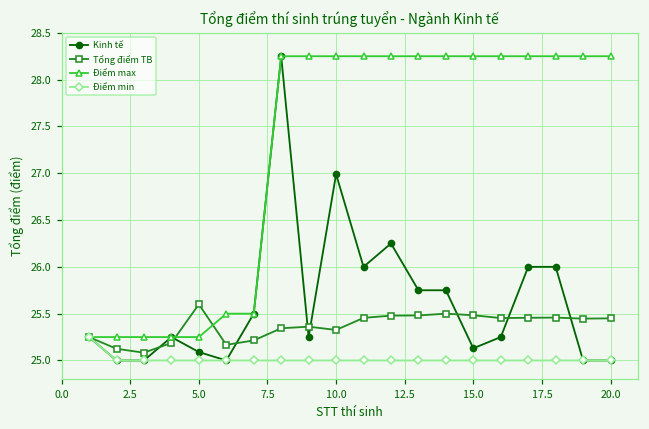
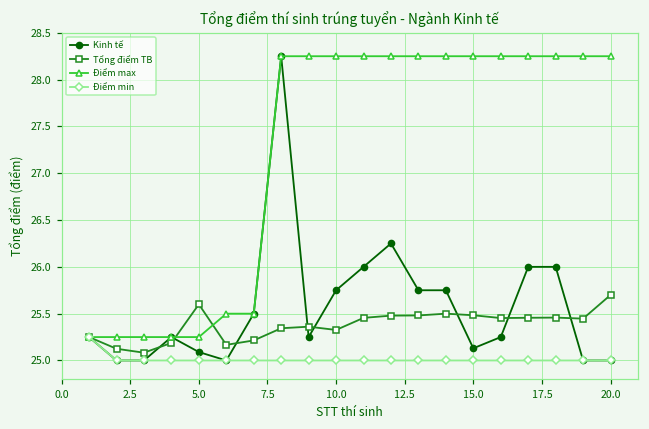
  {
    "Kinh tế": {
      "5.0": 25.1,
-     "10.0": 27.0,
+     "10.0": 25.8,
      "15.0": 25.1
    },
    "Tổng điểm TB": {
      "5.0": 25.6,
      "10.0": 25.3,
      "15.0": 25.5,
-     "20.0": 25.5
+     "20.0": 25.7
    },
    "Điểm max": {
      "5.0": 25.3,
      "10.0": 28.3,
      "15.0": 28.3,
      "20.0": 28.3
    },
    "Điểm min": {
      "5.0": 25.0,
      "10.0": 25.0,
      "15.0": 25.0
    }
  }
